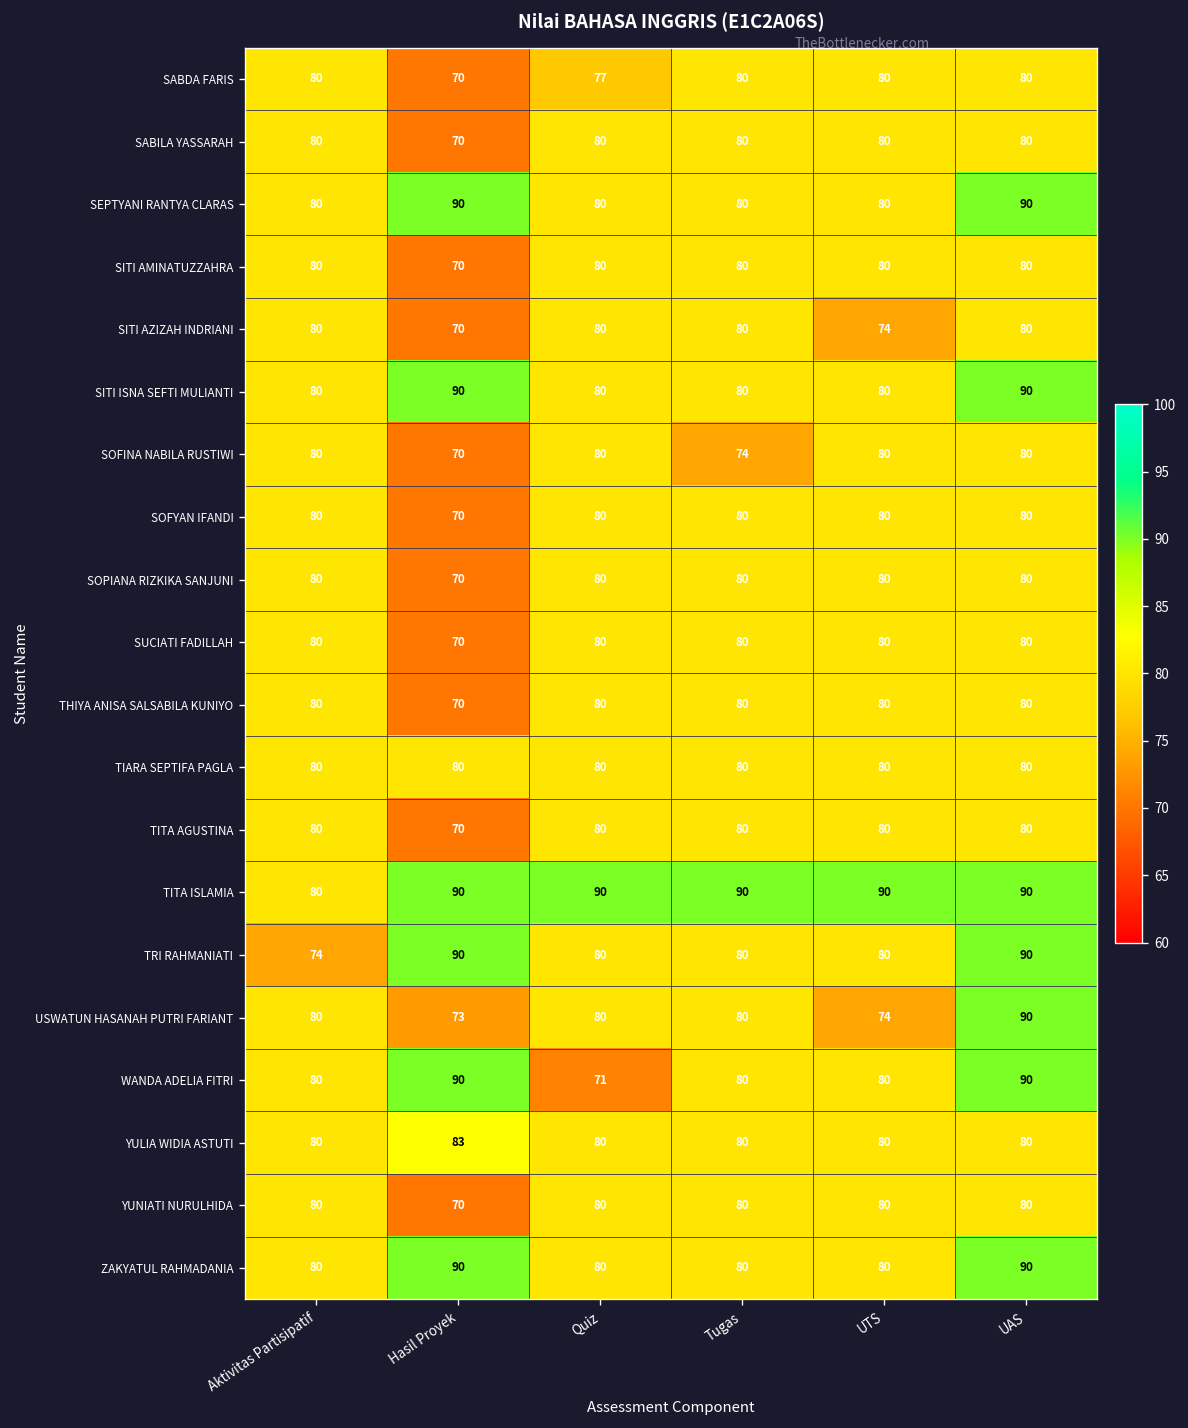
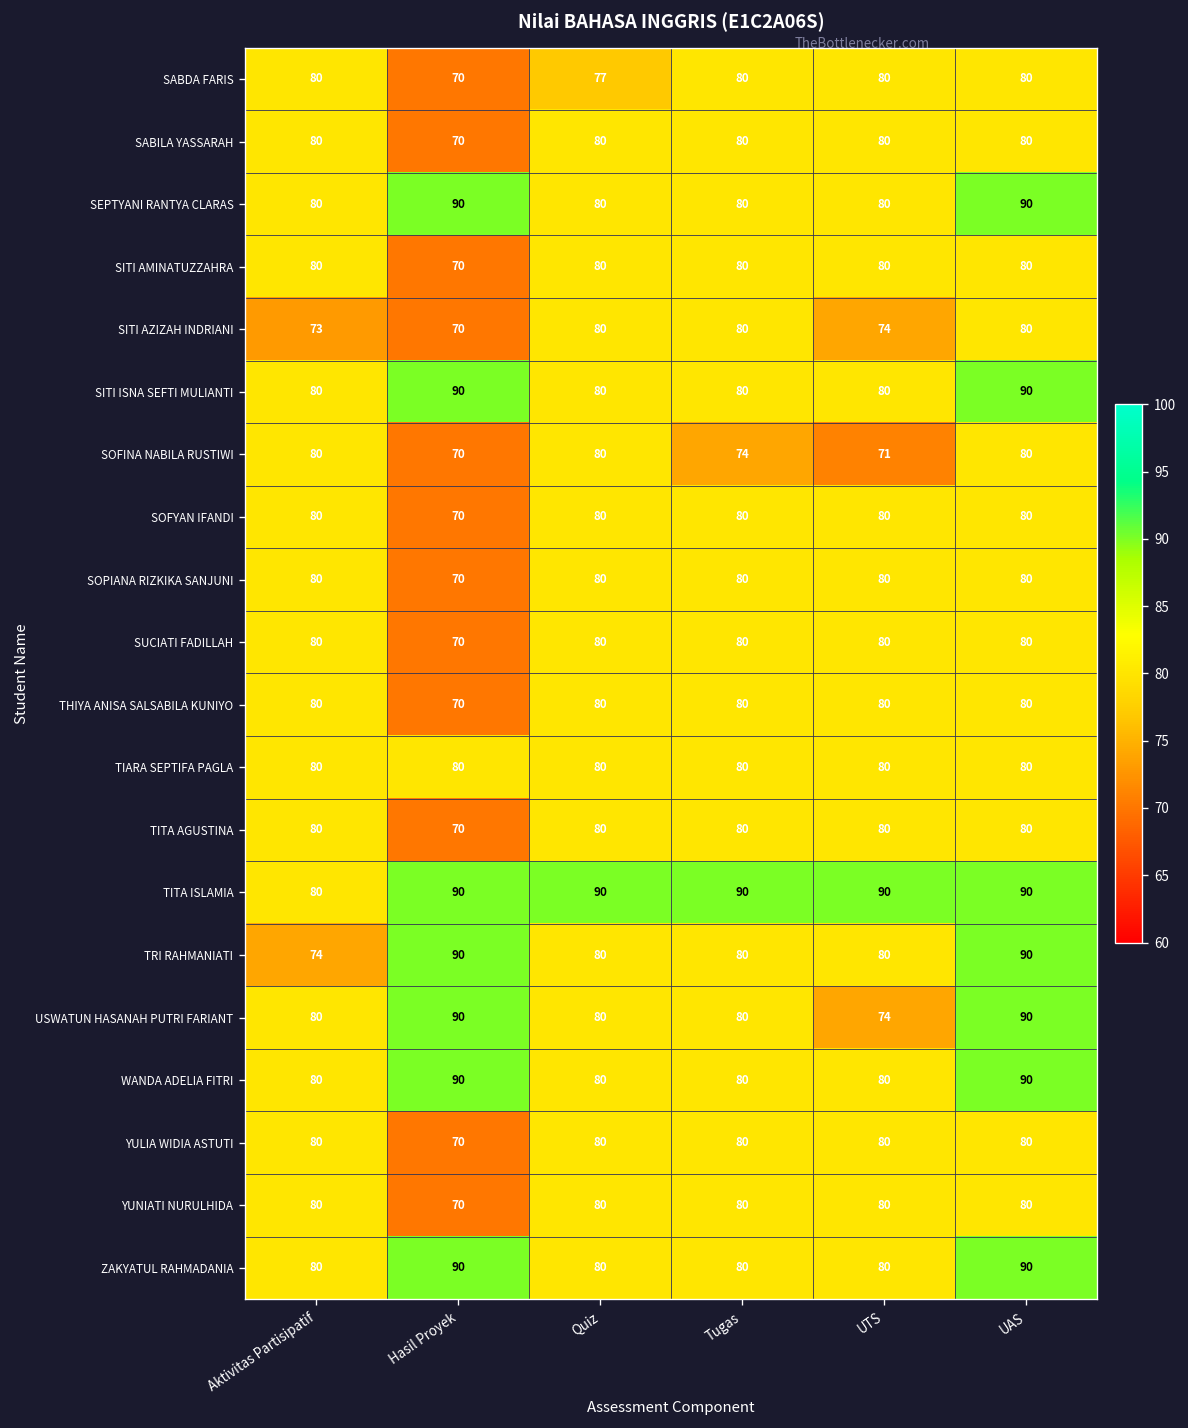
  {
    "SABDA FARIS": {
      "Aktivitas Partisipatif": 80,
      "Hasil Proyek": 70,
      "Quiz": 77,
      "Tugas": 80,
      "UTS": 80,
      "UAS": 80
    },
    "SABILA YASSARAH": {
      "Aktivitas Partisipatif": 80,
      "Hasil Proyek": 70,
      "Quiz": 80,
      "Tugas": 80,
      "UTS": 80,
      "UAS": 80
    },
    "SEPTYANI RANTYA CLARAS": {
      "Aktivitas Partisipatif": 80,
      "Hasil Proyek": 90,
      "Quiz": 80,
      "Tugas": 80,
      "UTS": 80,
      "UAS": 90
    },
    "SITI AMINATUZZAHRA": {
      "Aktivitas Partisipatif": 80,
      "Hasil Proyek": 70,
      "Quiz": 80,
      "Tugas": 80,
      "UTS": 80,
      "UAS": 80
    },
    "SITI AZIZAH INDRIANI": {
-     "Aktivitas Partisipatif": 80,
+     "Aktivitas Partisipatif": 73,
      "Hasil Proyek": 70,
      "Quiz": 80,
      "Tugas": 80,
      "UTS": 74,
      "UAS": 80
    },
    "SITI ISNA SEFTI MULIANTI": {
      "Aktivitas Partisipatif": 80,
      "Hasil Proyek": 90,
      "Quiz": 80,
      "Tugas": 80,
      "UTS": 80,
      "UAS": 90
    },
    "SOFINA NABILA RUSTIWI": {
      "Aktivitas Partisipatif": 80,
      "Hasil Proyek": 70,
      "Quiz": 80,
      "Tugas": 74,
-     "UTS": 80,
+     "UTS": 71,
      "UAS": 80
    },
    "SOFYAN IFANDI": {
      "Aktivitas Partisipatif": 80,
      "Hasil Proyek": 70,
      "Quiz": 80,
      "Tugas": 80,
      "UTS": 80,
      "UAS": 80
    },
    "SOPIANA RIZKIKA SANJUNI": {
      "Aktivitas Partisipatif": 80,
      "Hasil Proyek": 70,
      "Quiz": 80,
      "Tugas": 80,
      "UTS": 80,
      "UAS": 80
    },
    "SUCIATI FADILLAH": {
      "Aktivitas Partisipatif": 80,
      "Hasil Proyek": 70,
      "Quiz": 80,
      "Tugas": 80,
      "UTS": 80,
      "UAS": 80
    },
    "THIYA ANISA SALSABILA KUNIYO": {
      "Aktivitas Partisipatif": 80,
      "Hasil Proyek": 70,
      "Quiz": 80,
      "Tugas": 80,
      "UTS": 80,
      "UAS": 80
    },
    "TIARA SEPTIFA PAGLA": {
      "Aktivitas Partisipatif": 80,
      "Hasil Proyek": 80,
      "Quiz": 80,
      "Tugas": 80,
      "UTS": 80,
      "UAS": 80
    },
    "TITA AGUSTINA": {
      "Aktivitas Partisipatif": 80,
      "Hasil Proyek": 70,
      "Quiz": 80,
      "Tugas": 80,
      "UTS": 80,
      "UAS": 80
    },
    "TITA ISLAMIA": {
      "Aktivitas Partisipatif": 80,
      "Hasil Proyek": 90,
      "Quiz": 90,
      "Tugas": 90,
      "UTS": 90,
      "UAS": 90
    },
    "TRI RAHMANIATI": {
      "Aktivitas Partisipatif": 74,
      "Hasil Proyek": 90,
      "Quiz": 80,
      "Tugas": 80,
      "UTS": 80,
      "UAS": 90
    },
    "USWATUN HASANAH PUTRI FARIANT": {
      "Aktivitas Partisipatif": 80,
-     "Hasil Proyek": 73,
+     "Hasil Proyek": 90,
      "Quiz": 80,
      "Tugas": 80,
      "UTS": 74,
      "UAS": 90
    },
    "WANDA ADELIA FITRI": {
      "Aktivitas Partisipatif": 80,
      "Hasil Proyek": 90,
-     "Quiz": 71,
+     "Quiz": 80,
      "Tugas": 80,
      "UTS": 80,
      "UAS": 90
    },
    "YULIA WIDIA ASTUTI": {
      "Aktivitas Partisipatif": 80,
-     "Hasil Proyek": 83,
+     "Hasil Proyek": 70,
      "Quiz": 80,
      "Tugas": 80,
      "UTS": 80,
      "UAS": 80
    },
    "YUNIATI NURULHIDA": {
      "Aktivitas Partisipatif": 80,
      "Hasil Proyek": 70,
      "Quiz": 80,
      "Tugas": 80,
      "UTS": 80,
      "UAS": 80
    },
    "ZAKYATUL RAHMADANIA": {
      "Aktivitas Partisipatif": 80,
      "Hasil Proyek": 90,
      "Quiz": 80,
      "Tugas": 80,
      "UTS": 80,
      "UAS": 90
    }
  }
